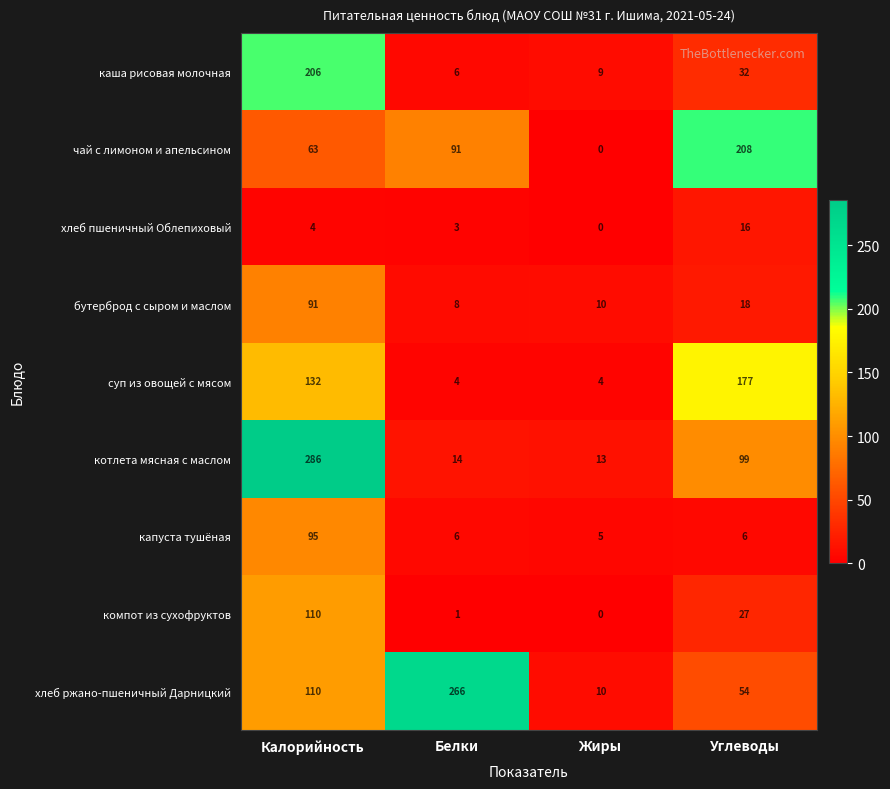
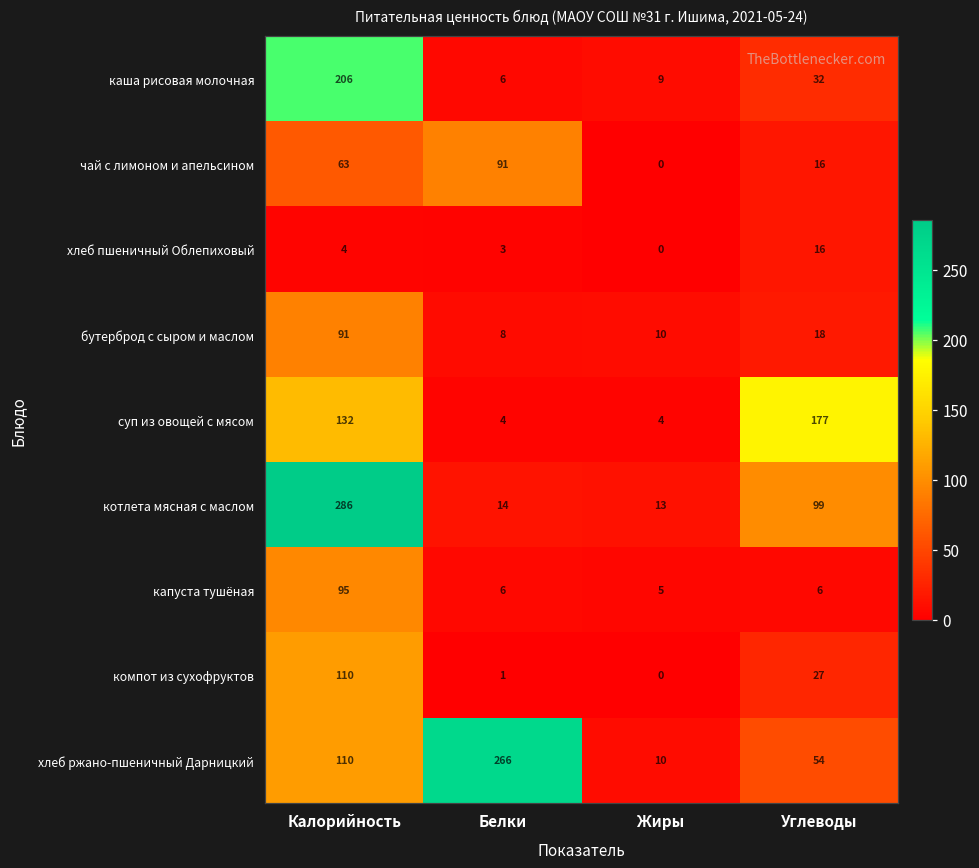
  {
    "каша рисовая молочная": {
      "Калорийность": 206,
      "Белки": 6,
      "Жиры": 9
    },
    "чай с лимоном и апельсином": {
      "Калорийность": 63,
      "Белки": 91,
      "Жиры": 0,
-     "Углеводы": 208
+     "Углеводы": 16
    },
    "хлеб пшеничный Облепиховый": {
      "Калорийность": 4,
      "Белки": 3,
      "Жиры": 0,
      "Углеводы": 16
    },
    "бутерброд с сыром и маслом": {
      "Калорийность": 91,
      "Белки": 8,
      "Жиры": 10,
      "Углеводы": 18
    },
    "суп из овощей с мясом": {
      "Калорийность": 132,
      "Белки": 4,
      "Жиры": 4,
      "Углеводы": 177
    },
    "котлета мясная с маслом": {
      "Калорийность": 286,
      "Белки": 14,
      "Жиры": 13,
      "Углеводы": 99
    },
    "капуста тушёная": {
      "Калорийность": 95,
      "Белки": 6,
      "Жиры": 5,
      "Углеводы": 6
    },
    "компот из сухофруктов": {
      "Калорийность": 110,
      "Белки": 1,
      "Жиры": 0,
      "Углеводы": 27
    },
    "хлеб ржано-пшеничный Дарницкий": {
      "Калорийность": 110,
      "Белки": 266,
      "Жиры": 10,
      "Углеводы": 54
    }
  }
